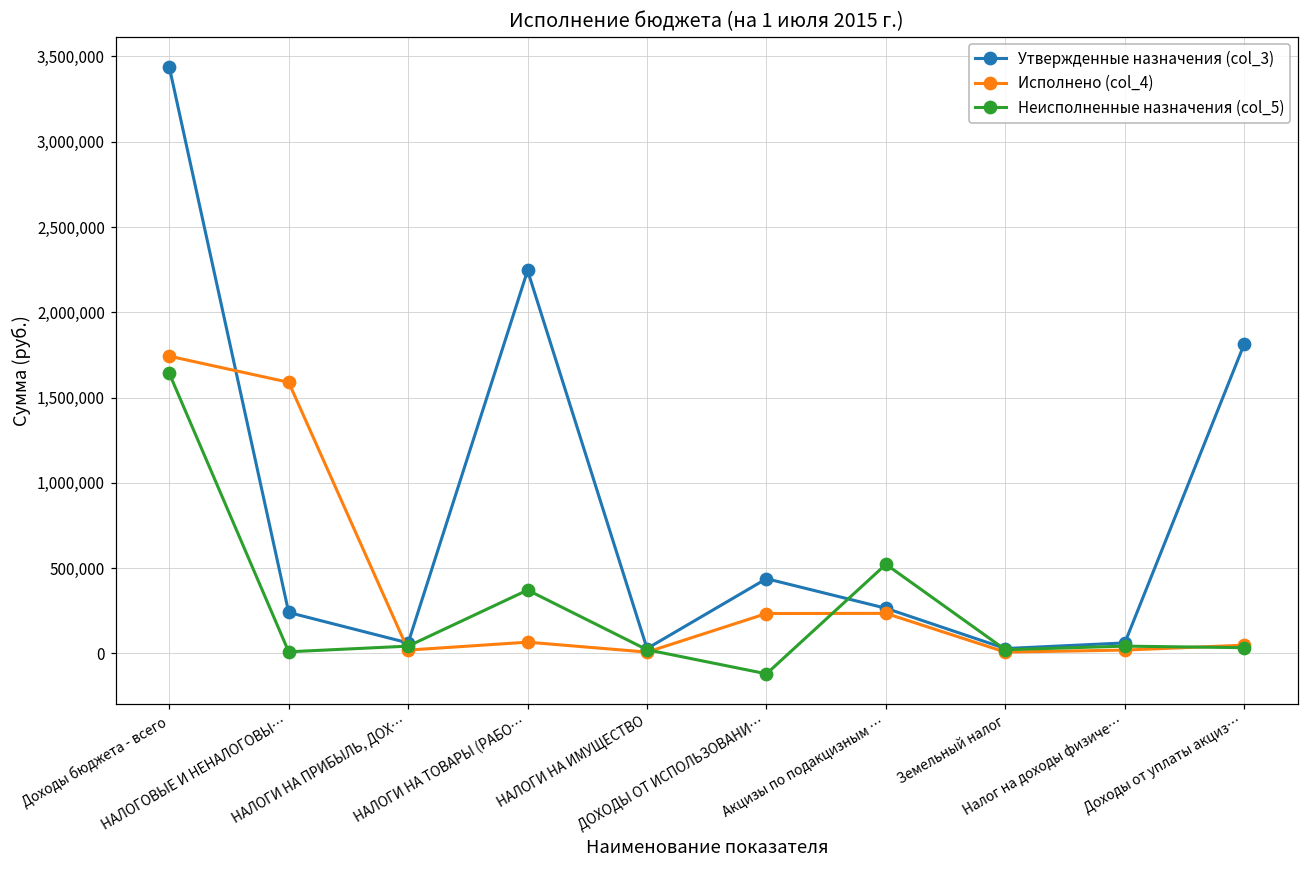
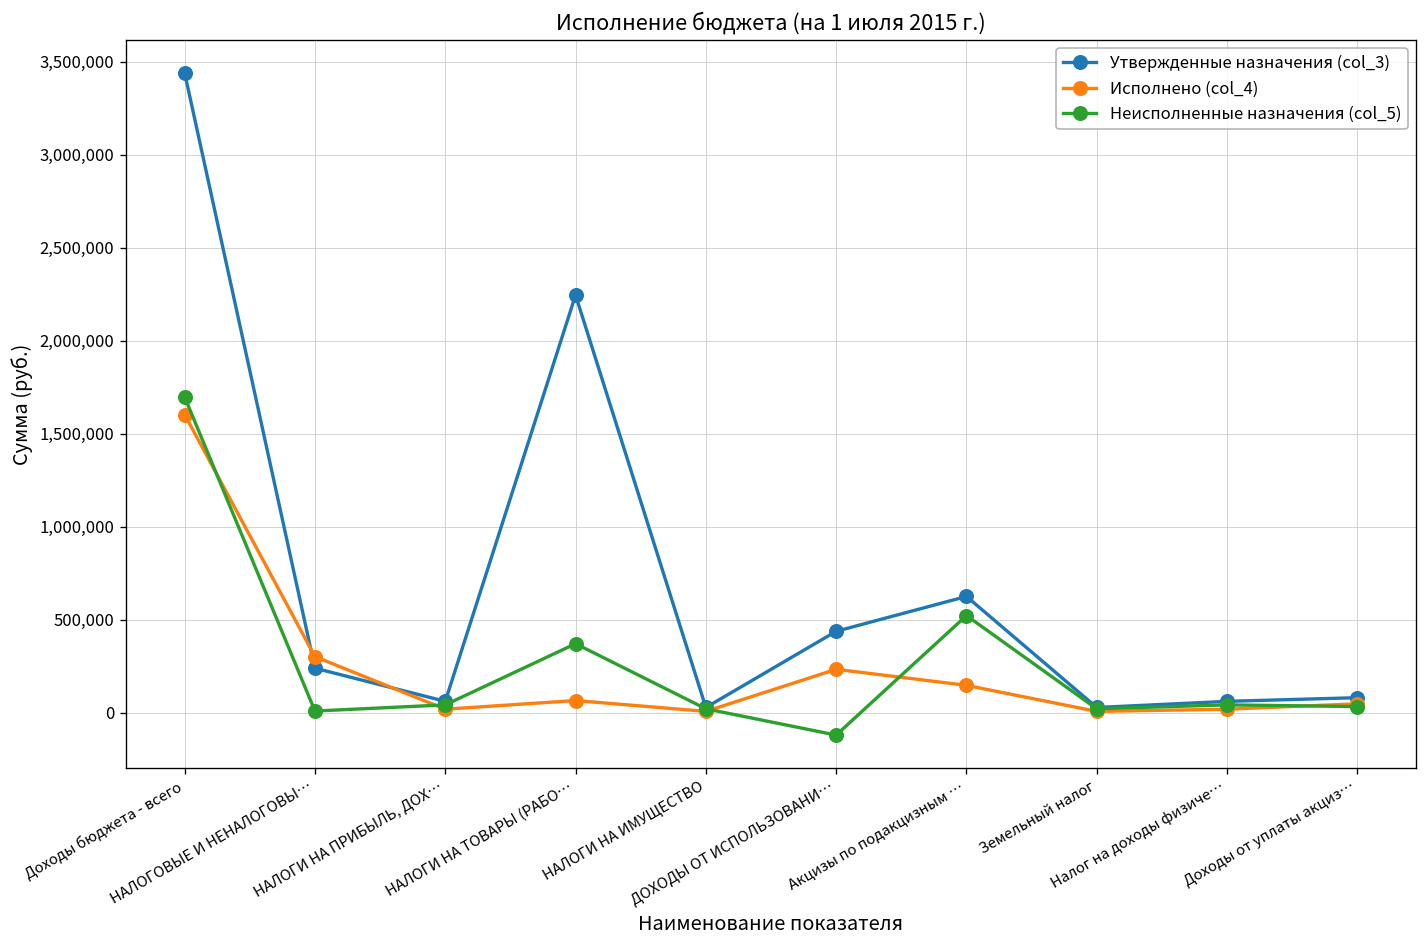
  {
    "Утвержденные назначения (col_3)": {
      "Доходы бюджета - всего": "3,440,000",
      "НАЛОГОВЫЕ И НЕНАЛОГОВЫ…": "240,000",
      "НАЛОГИ НА ПРИБЫЛЬ, ДОХ…": "60,000",
      "НАЛОГИ НА ТОВАРЫ (РАБО…": "2,240,000",
      "ДОХОДЫ ОТ ИСПОЛЬЗОВАНИ…": "440,000",
-     "Акцизы по подакцизным …": "260,000",
+     "Акцизы по подакцизным …": "630,000",
      "Налог на доходы физиче…": "60,000",
-     "Доходы от уплаты акциз…": "1,810,000"
+     "Доходы от уплаты акциз…": "80,000"
    },
    "Исполнено (col_4)": {
-     "Доходы бюджета - всего": "1,740,000",
-     "НАЛОГОВЫЕ И НЕНАЛОГОВЫ…": "1,590,000",
+     "Доходы бюджета - всего": "1,600,000",
+     "НАЛОГОВЫЕ И НЕНАЛОГОВЫ…": "300,000",
      "НАЛОГИ НА ПРИБЫЛЬ, ДОХ…": "20,000",
      "НАЛОГИ НА ТОВАРЫ (РАБО…": "70,000",
      "ДОХОДЫ ОТ ИСПОЛЬЗОВАНИ…": "230,000",
-     "Акцизы по подакцизным …": "230,000",
+     "Акцизы по подакцизным …": "150,000",
      "Налог на доходы физиче…": "20,000"
    },
    "Неисполненные назначения (col_5)": {
-     "Доходы бюджета - всего": "1,640,000",
+     "Доходы бюджета - всего": "1,700,000",
      "НАЛОГОВЫЕ И НЕНАЛОГОВЫ…": "10,000",
      "НАЛОГИ НА ПРИБЫЛЬ, ДОХ…": "40,000",
      "НАЛОГИ НА ТОВАРЫ (РАБО…": "370,000",
      "ДОХОДЫ ОТ ИСПОЛЬЗОВАНИ…": "-120,000",
      "Акцизы по подакцизным …": "520,000",
      "Налог на доходы физиче…": "40,000"
    }
  }
